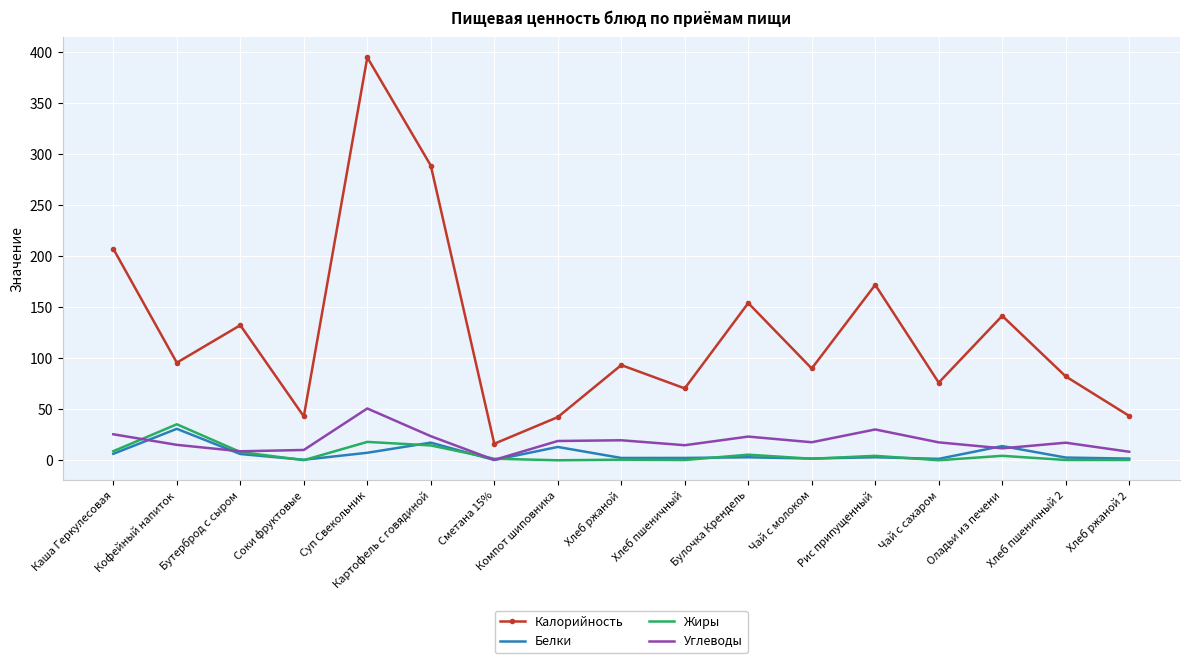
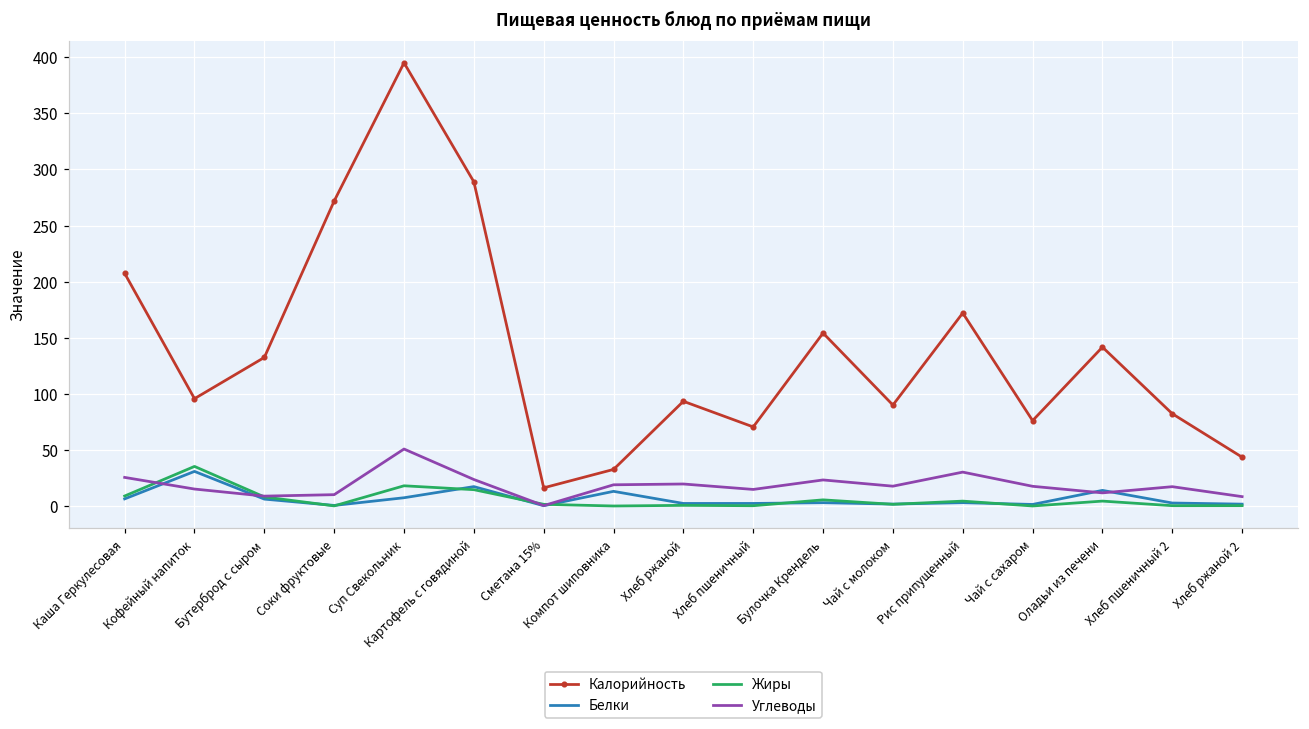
  {
    "Калорийность": {
      "Каша Геркулесовая": 207,
      "Кофейный напиток": 96,
      "Бутерброд с сыром": 132,
-     "Соки фруктовые": 43,
+     "Соки фруктовые": 272,
      "Суп Свекольник": 395,
      "Картофель с говядиной": 289,
      "Сметана 15%": 16,
-     "Компот шиповника": 42,
+     "Компот шиповника": 33,
      "Хлеб ржаной": 93,
      "Хлеб пшеничный": 71,
      "Булочка Крендель": 154,
      "Чай с молоком": 90,
      "Рис припущенный": 172,
      "Чай с сахаром": 76,
      "Оладьи из печени": 142,
      "Хлеб пшеничный 2": 82,
      "Хлеб ржаной 2": 44
    },
    "Белки": {
      "Каша Геркулесовая": 6,
      "Кофейный напиток": 31,
      "Суп Свекольник": 7,
      "Картофель с говядиной": 17,
      "Компот шиповника": 13
    },
    "Жиры": {
      "Каша Геркулесовая": 9,
      "Кофейный напиток": 35,
      "Суп Свекольник": 18,
      "Картофель с говядиной": 15,
      "Компот шиповника": 0,
      "Оладьи из печени": 4
    },
    "Углеводы": {
      "Каша Геркулесовая": 25,
      "Кофейный напиток": 15,
      "Соки фруктовые": 10,
      "Суп Свекольник": 51,
      "Картофель с говядиной": 24,
      "Компот шиповника": 19,
      "Хлеб ржаной": 20,
      "Хлеб пшеничный": 15,
      "Булочка Крендель": 23,
      "Чай с молоком": 18,
      "Рис припущенный": 30,
      "Чай с сахаром": 18,
      "Хлеб пшеничный 2": 17,
      "Хлеб ржаной 2": 8
    }
  }
